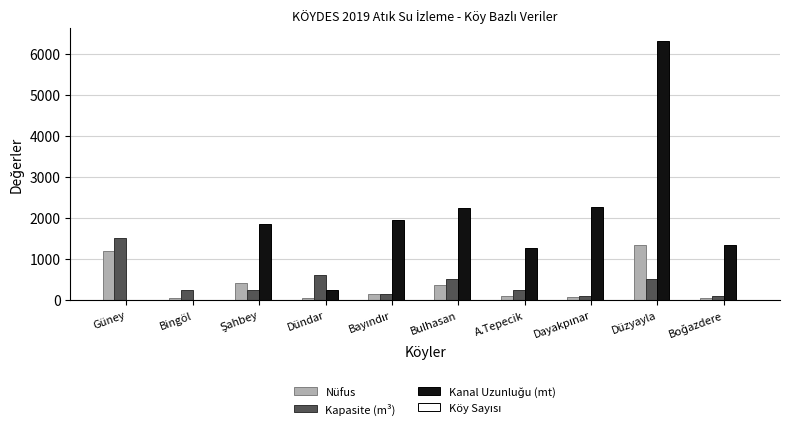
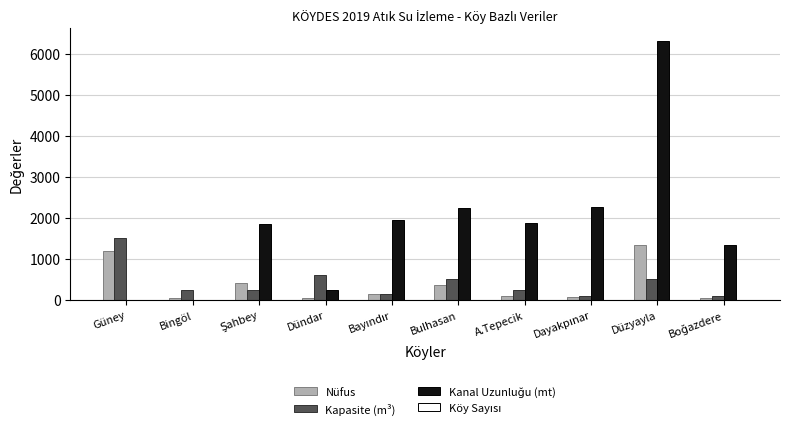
  {
    "Nüfus": {
      "Güney": 1200,
      "Şahbey": 400,
      "Bayındır": 100,
      "Bulhasan": 400,
      "A.Tepecik": 100,
      "Dayakpınar": 100,
      "Düzyayla": 1300
    },
    "Kapasite (m³)": {
      "Güney": 1500,
      "Bingöl": 300,
      "Şahbey": 300,
      "Dündar": 600,
      "Bayındır": 200,
      "Bulhasan": 500,
      "A.Tepecik": 300,
      "Dayakpınar": 100,
      "Düzyayla": 500,
      "Boğazdere": 100
    },
    "Kanal Uzunluğu (mt)": {
      "Güney": 0,
      "Bingöl": 0,
      "Şahbey": 1900,
      "Dündar": 300,
      "Bayındır": 2000,
      "Bulhasan": 2200,
-     "A.Tepecik": 1300,
+     "A.Tepecik": 1900,
      "Dayakpınar": 2300,
      "Düzyayla": 6300,
      "Boğazdere": 1300
    }
  }
